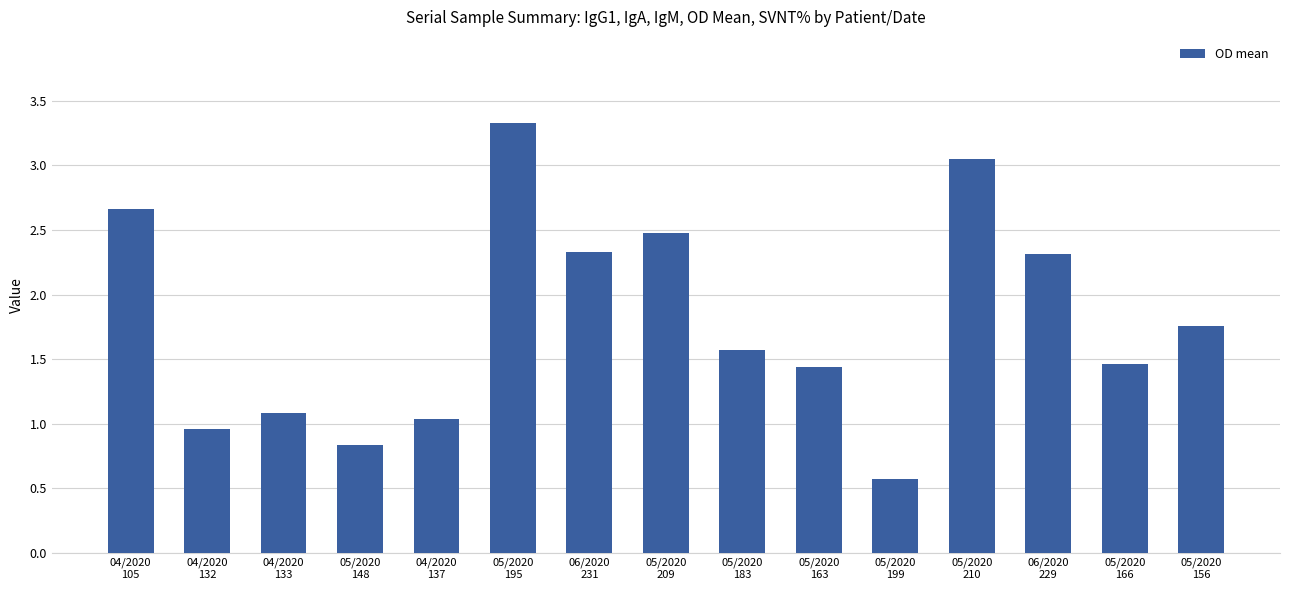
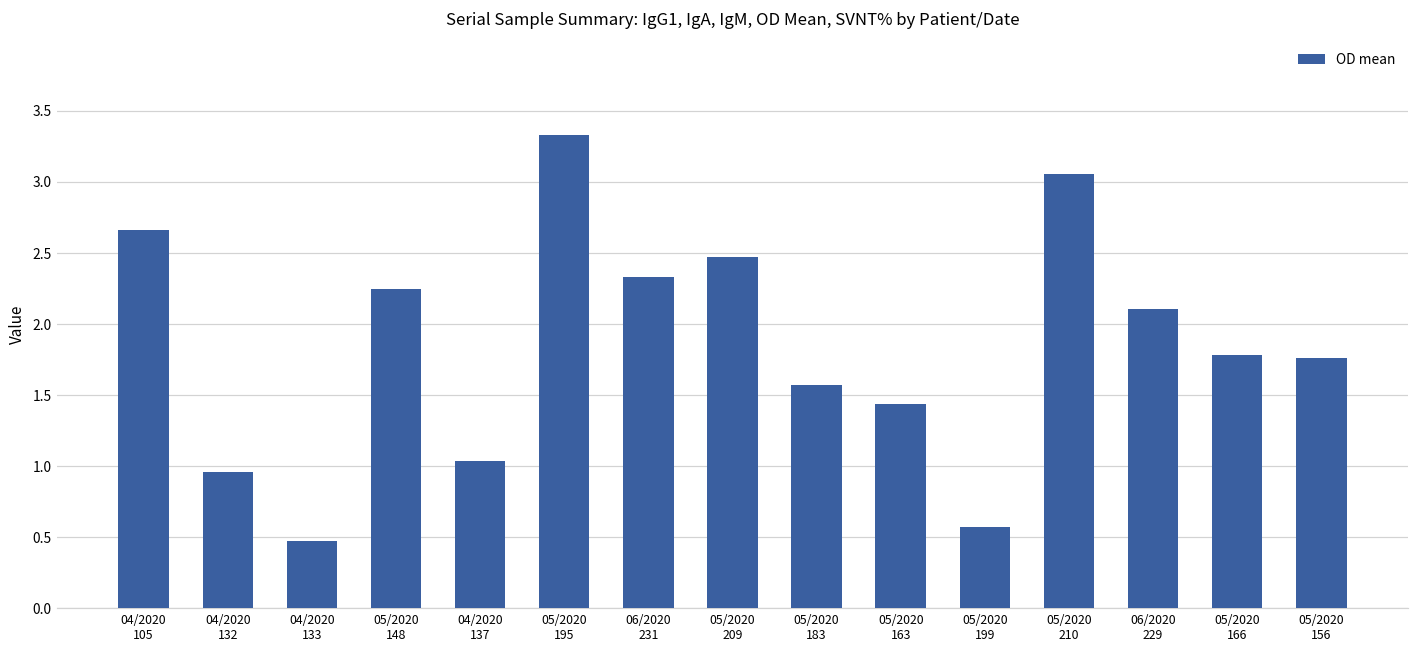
  {
    "04/2020 105": 2.66,
    "04/2020 132": 0.96,
-   "04/2020 133": 1.08,
-   "05/2020 148": 0.84,
+   "04/2020 133": 0.47,
+   "05/2020 148": 2.25,
    "04/2020 137": 1.04,
    "05/2020 195": 3.33,
    "06/2020 231": 2.33,
    "05/2020 209": 2.47,
    "05/2020 183": 1.57,
    "05/2020 163": 1.44,
    "05/2020 199": 0.58,
    "05/2020 210": 3.05,
-   "06/2020 229": 2.32,
-   "05/2020 166": 1.46,
+   "06/2020 229": 2.10,
+   "05/2020 166": 1.78,
    "05/2020 156": 1.76
  }
